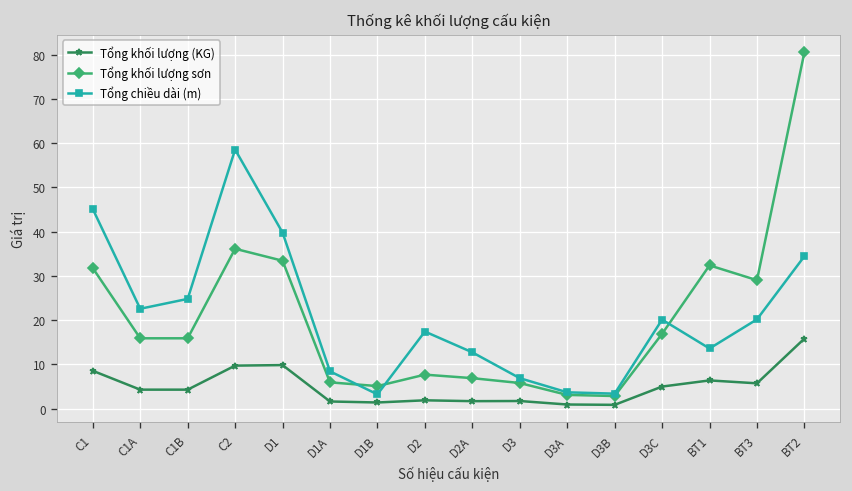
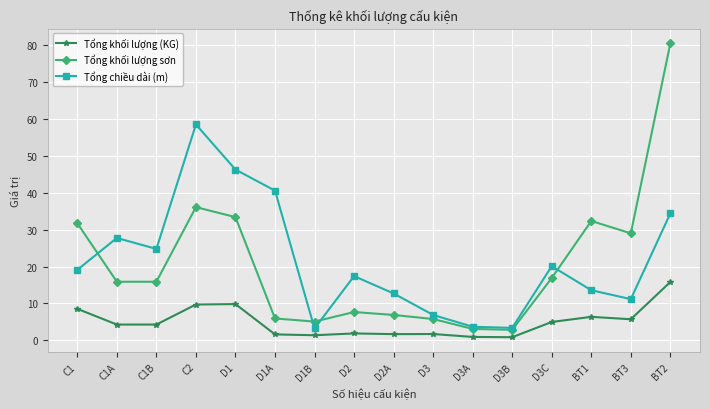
  {
    "Tổng chiều dài (m)": {
-     "C1": 45,
-     "C1A": 23,
+     "C1": 19,
+     "C1A": 28,
      "C1B": 25,
      "C2": 59,
-     "D1": 40,
-     "D1A": 8,
+     "D1": 46,
+     "D1A": 41,
      "D1B": 3,
      "D2": 17,
      "D2A": 13,
      "D3": 7,
      "D3C": 20,
      "BT1": 14,
-     "BT3": 20,
+     "BT3": 11,
      "BT2": 34
    }
  }
